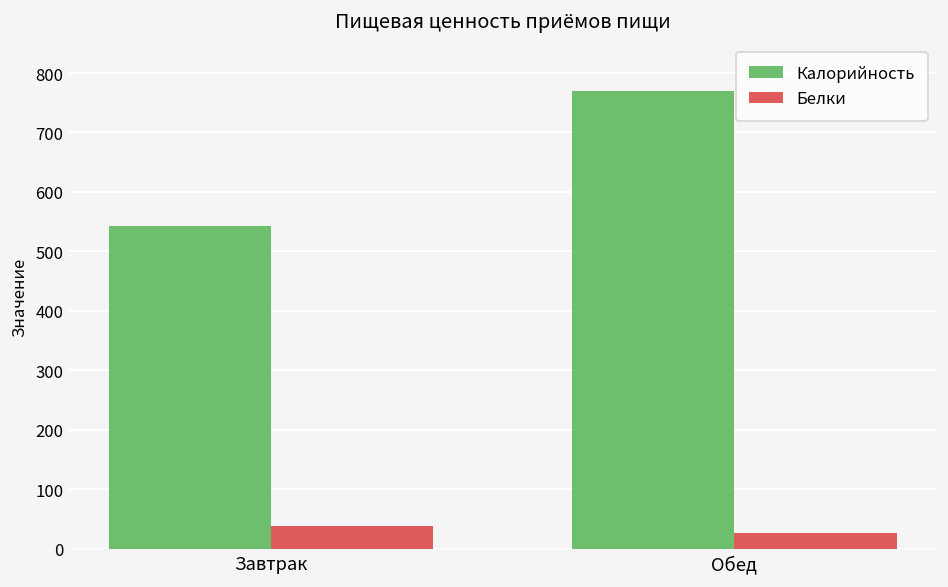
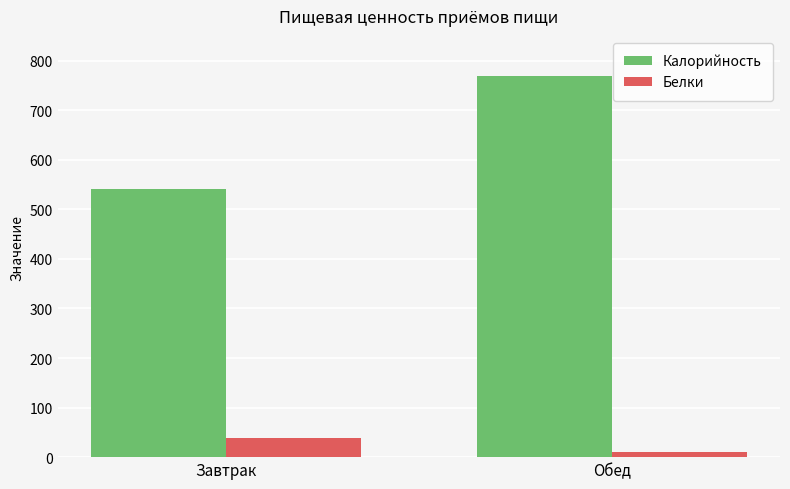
  {
    "Калорийность": {
      "Завтрак": 540,
      "Обед": 770
    },
    "Белки": {
      "Завтрак": 40,
-     "Обед": 30
+     "Обед": 10
    }
  }
